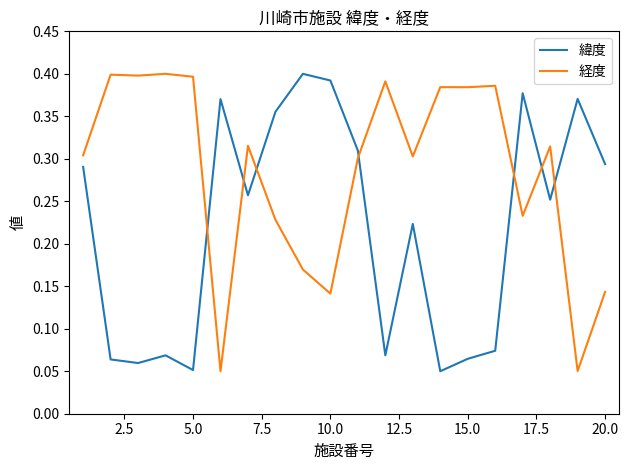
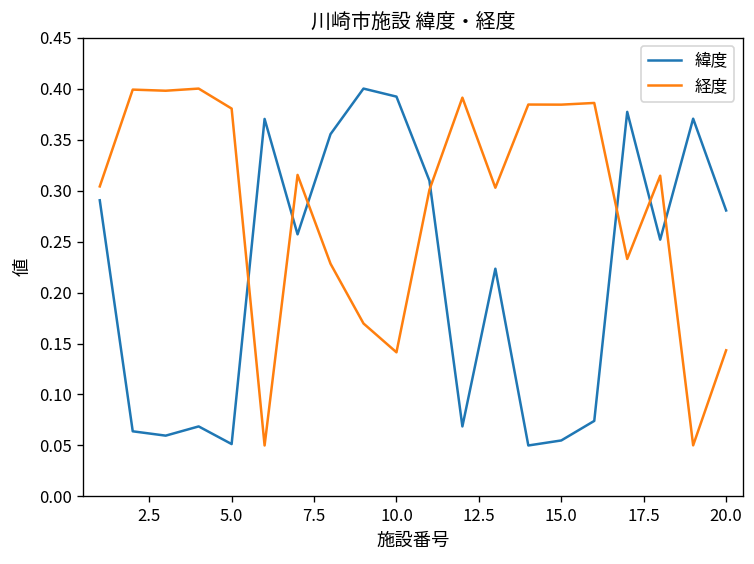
  {
    "緯度": {
      "5.0": 0.05,
      "10.0": 0.39,
-     "15.0": 0.06,
-     "20.0": 0.29
+     "15.0": 0.05,
+     "20.0": 0.28
    },
    "経度": {
-     "5.0": 0.40,
+     "5.0": 0.38,
      "10.0": 0.14,
      "15.0": 0.38,
      "20.0": 0.14
    }
  }
